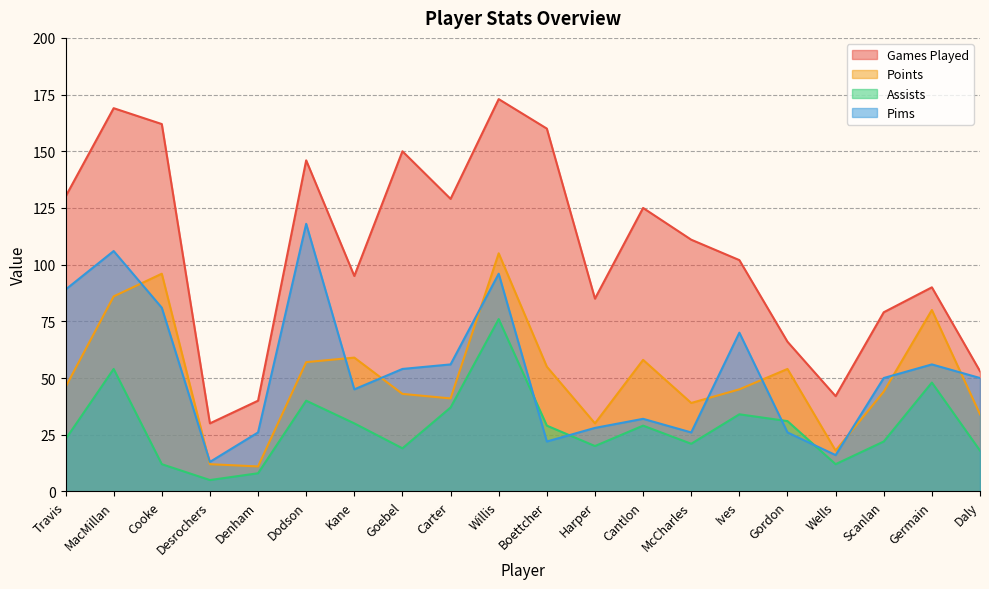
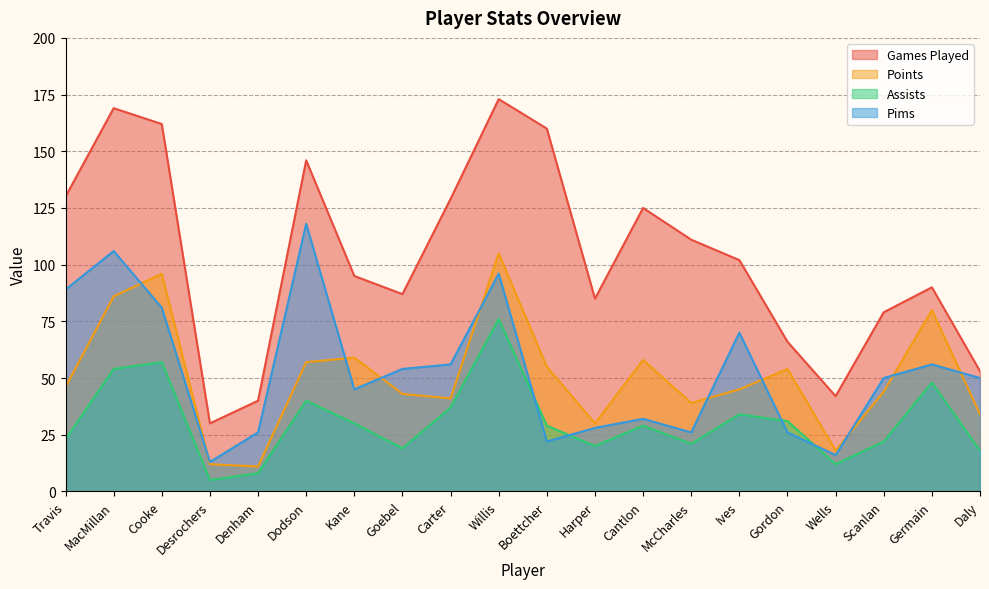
  {
    "Games Played": {
      "Travis": 130,
      "MacMillan": 169,
      "Cooke": 162,
      "Desrochers": 30,
      "Denham": 40,
      "Dodson": 146,
      "Kane": 95,
-     "Goebel": 150,
+     "Goebel": 87,
      "Carter": 129,
      "Willis": 173,
      "Boettcher": 160,
      "Harper": 85,
      "Cantlon": 125,
      "McCharles": 111,
      "Ives": 102,
      "Gordon": 66,
      "Wells": 42,
      "Scanlan": 79,
      "Germain": 90,
      "Daly": 53
    },
    "Points": {
      "Travis": 46,
      "MacMillan": 86,
      "Cooke": 96,
      "Denham": 11,
      "Dodson": 57,
      "Kane": 59,
      "Goebel": 43,
      "Carter": 41,
      "Willis": 105,
      "Boettcher": 55,
      "Harper": 30,
      "Cantlon": 58,
      "McCharles": 39,
      "Ives": 45,
      "Gordon": 54,
      "Wells": 18,
      "Scanlan": 44,
      "Germain": 80,
      "Daly": 34
    },
    "Assists": {
      "Travis": 23,
      "MacMillan": 54,
-     "Cooke": 12,
+     "Cooke": 57,
      "Desrochers": 5,
      "Denham": 8,
      "Dodson": 40,
      "Kane": 30,
      "Goebel": 19,
      "Carter": 37,
      "Willis": 76,
      "Boettcher": 29,
      "Harper": 20,
      "Cantlon": 29,
      "McCharles": 21,
      "Ives": 34,
      "Gordon": 31,
      "Wells": 12,
      "Scanlan": 22,
      "Germain": 48,
      "Daly": 18
    },
    "Pims": {
      "Travis": 89,
      "MacMillan": 106,
      "Cooke": 81,
      "Denham": 26,
      "Dodson": 118,
      "Kane": 45,
      "Goebel": 54,
      "Carter": 56,
      "Willis": 96,
      "Boettcher": 22,
      "Harper": 28,
      "Cantlon": 32,
      "McCharles": 26,
      "Ives": 70,
      "Gordon": 26,
      "Wells": 16,
      "Scanlan": 50,
      "Germain": 56,
      "Daly": 50
    }
  }
